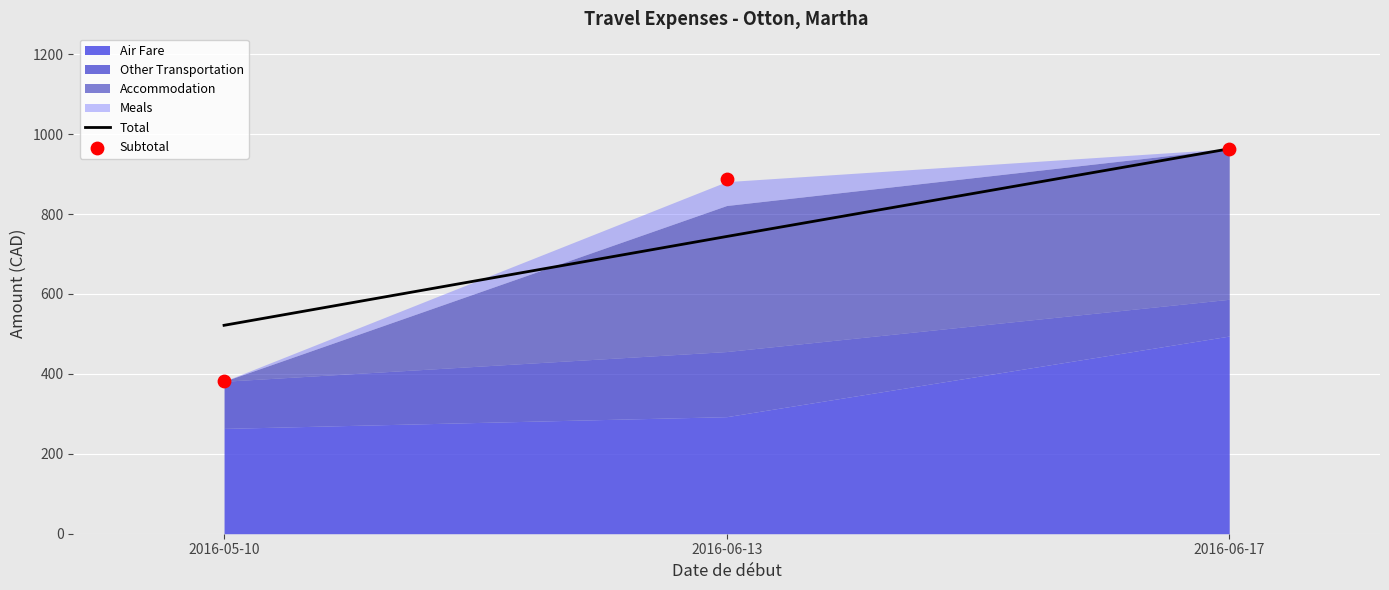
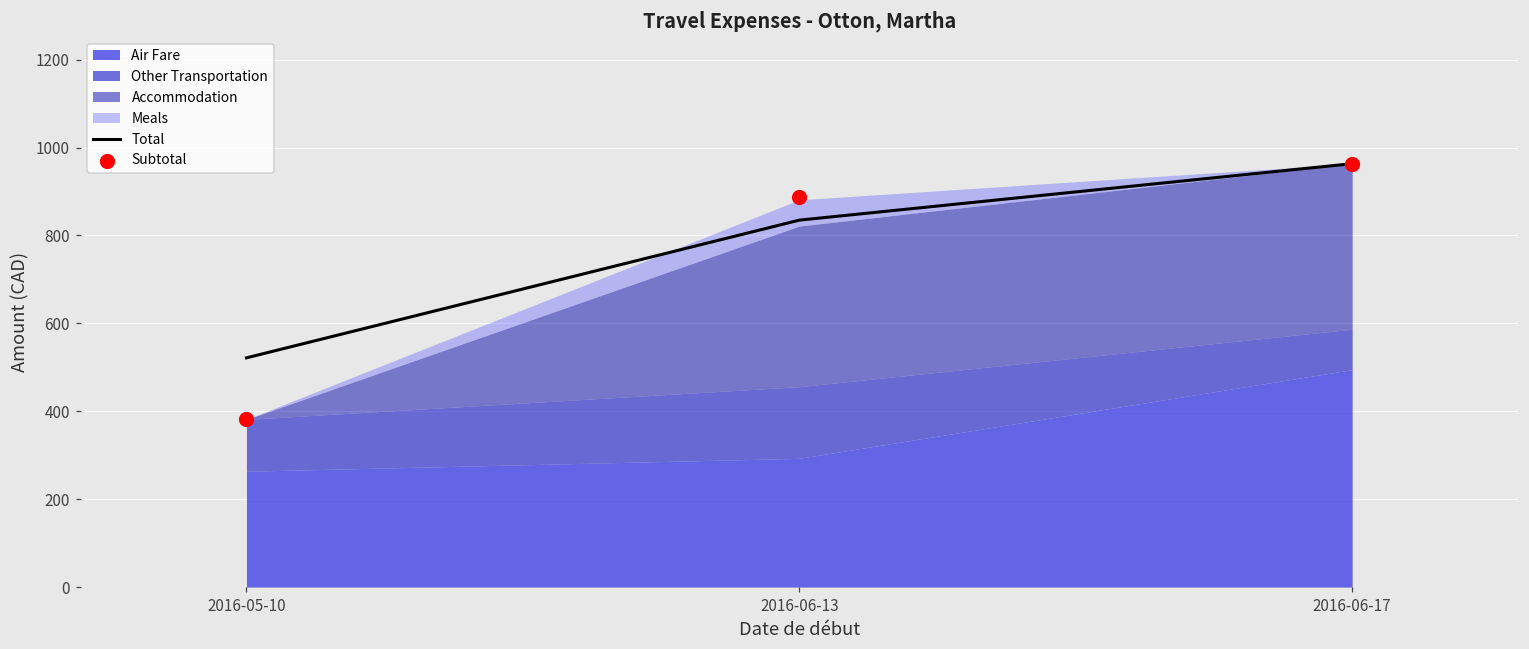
  {
    "Total": {
      "2016-05-10": 520,
-     "2016-06-13": 740
+     "2016-06-13": 830
    }
  }
